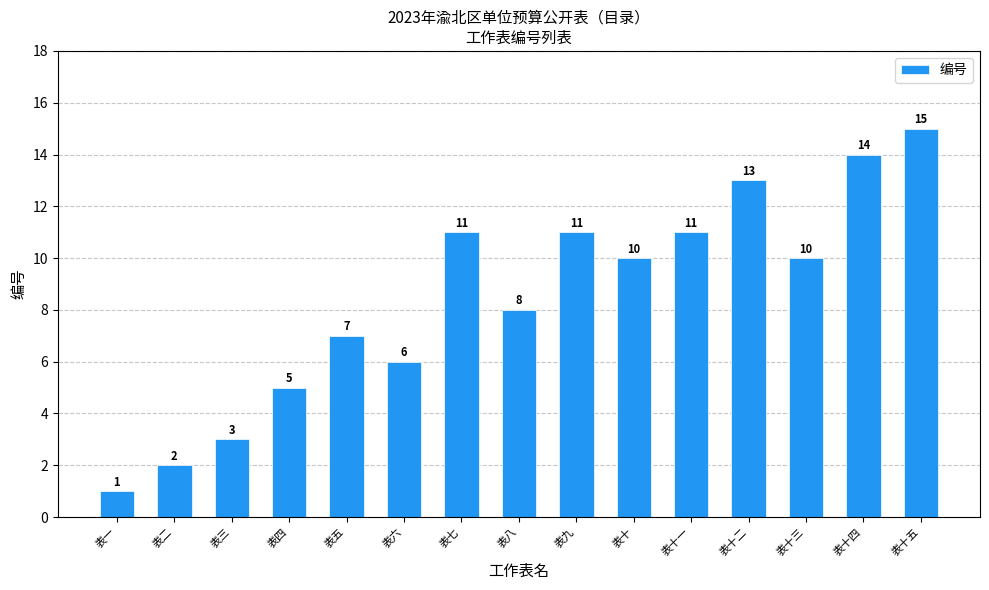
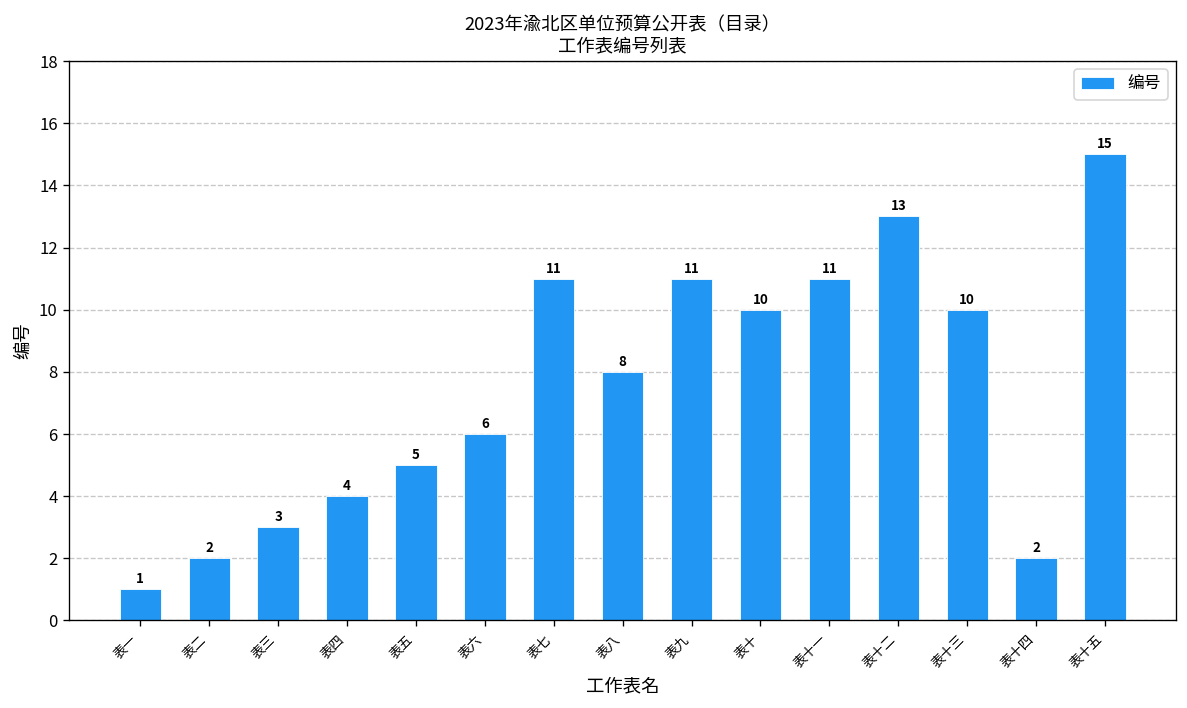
  {
    "表一": 1,
    "表二": 2,
    "表三": 3,
-   "表四": 5,
-   "表五": 7,
+   "表四": 4,
+   "表五": 5,
    "表六": 6,
    "表七": 11,
    "表八": 8,
    "表九": 11,
    "表十": 10,
    "表十一": 11,
    "表十二": 13,
    "表十三": 10,
-   "表十四": 14,
+   "表十四": 2,
    "表十五": 15
  }
